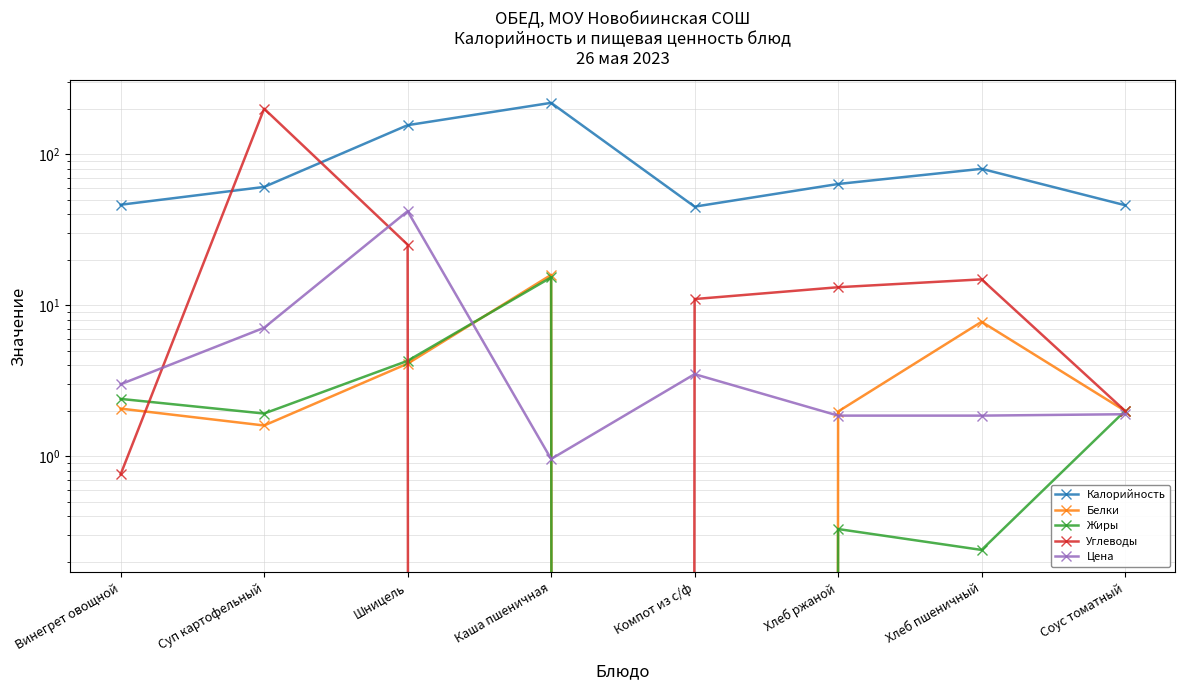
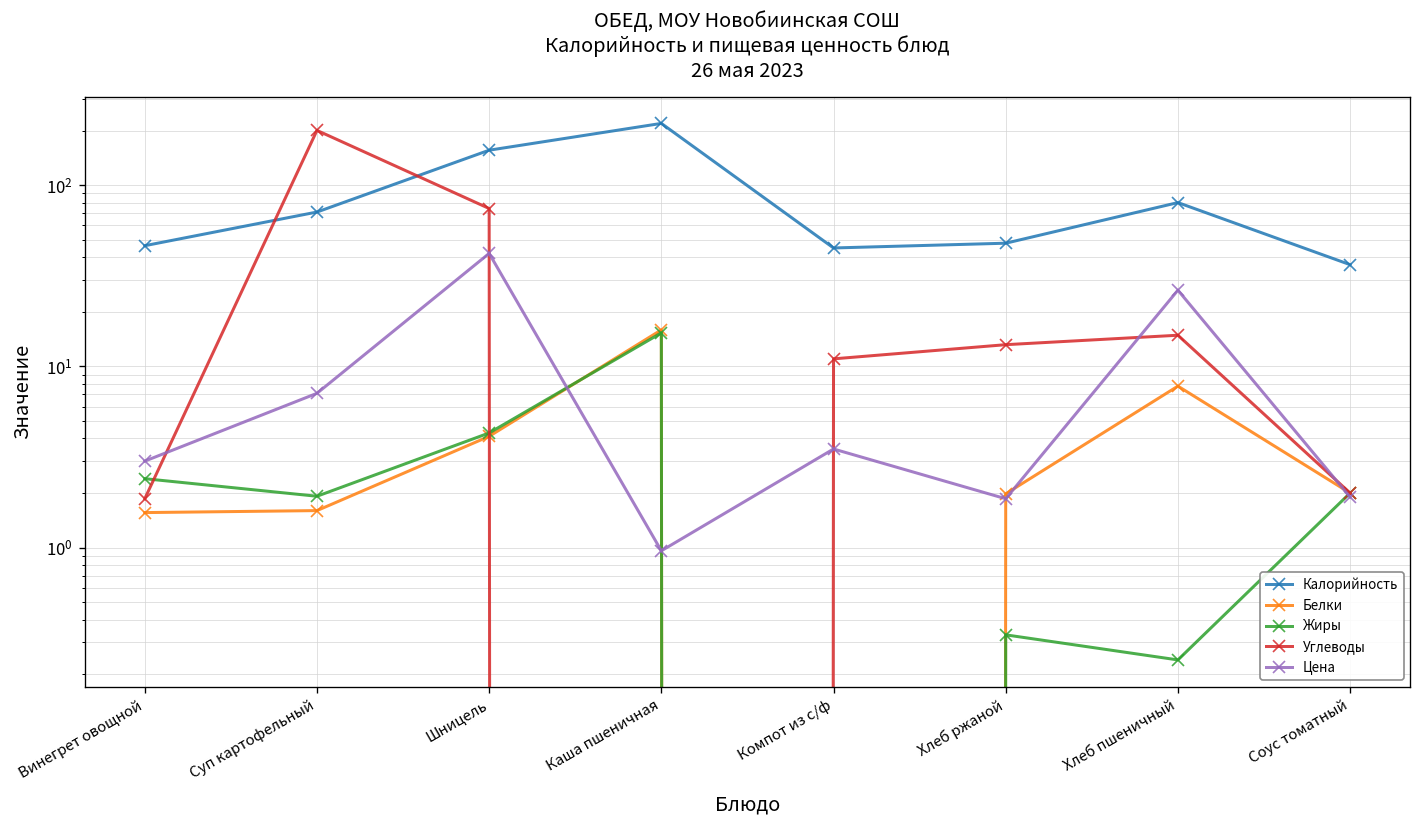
  {
    "Калорийность": {
      "Винегрет овощной": 46,
-     "Суп картофельный": 61,
+     "Суп картофельный": 70,
      "Шницель": 160,
      "Каша пшеничная": 220,
      "Компот из с/ф": 45,
-     "Хлеб ржаной": 64,
+     "Хлеб ржаной": 48,
      "Хлеб пшеничный": 80,
-     "Соус томатный": 46
+     "Соус томатный": 36
    },
    "Белки": {
-     "Винегрет овощной": 2.1,
+     "Винегрет овощной": 1.6,
      "Суп картофельный": 1.6,
      "Шницель": 4.1,
      "Хлеб ржаной": 2.0,
      "Хлеб пшеничный": 8
    },
    "Жиры": {
      "Винегрет овощной": 2.4,
      "Суп картофельный": 1.9,
      "Шницель": 4.3,
      "Хлеб ржаной": 0.33,
      "Хлеб пшеничный": 0.24
    },
    "Углеводы": {
-     "Винегрет овощной": 0.8,
+     "Винегрет овощной": 1.9,
      "Суп картофельный": 200,
-     "Шницель": 25,
+     "Шницель": 70,
      "Компот из с/ф": 11,
      "Хлеб ржаной": 13,
      "Хлеб пшеничный": 15
    },
    "Цена": {
      "Винегрет овощной": 3.0,
      "Суп картофельный": 7,
      "Шницель": 42,
      "Каша пшеничная": 1.0,
      "Компот из с/ф": 3.5,
      "Хлеб ржаной": 1.9,
-     "Хлеб пшеничный": 1.9,
+     "Хлеб пшеничный": 26,
      "Соус томатный": 1.9
    }
  }
